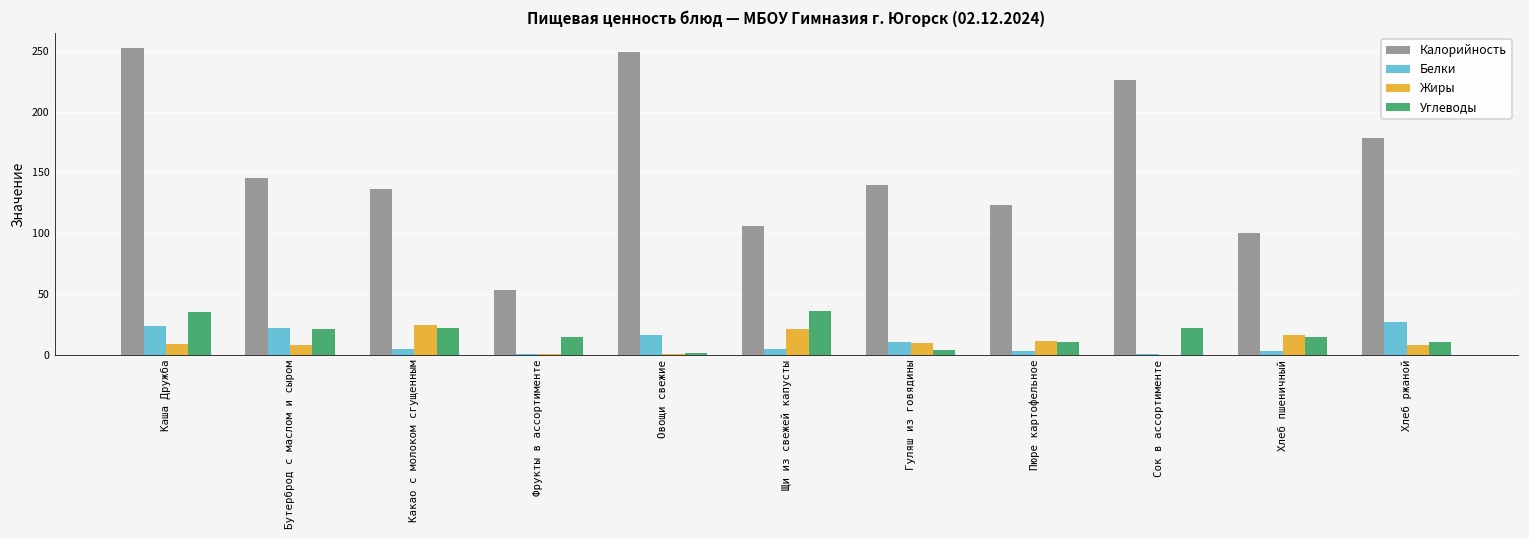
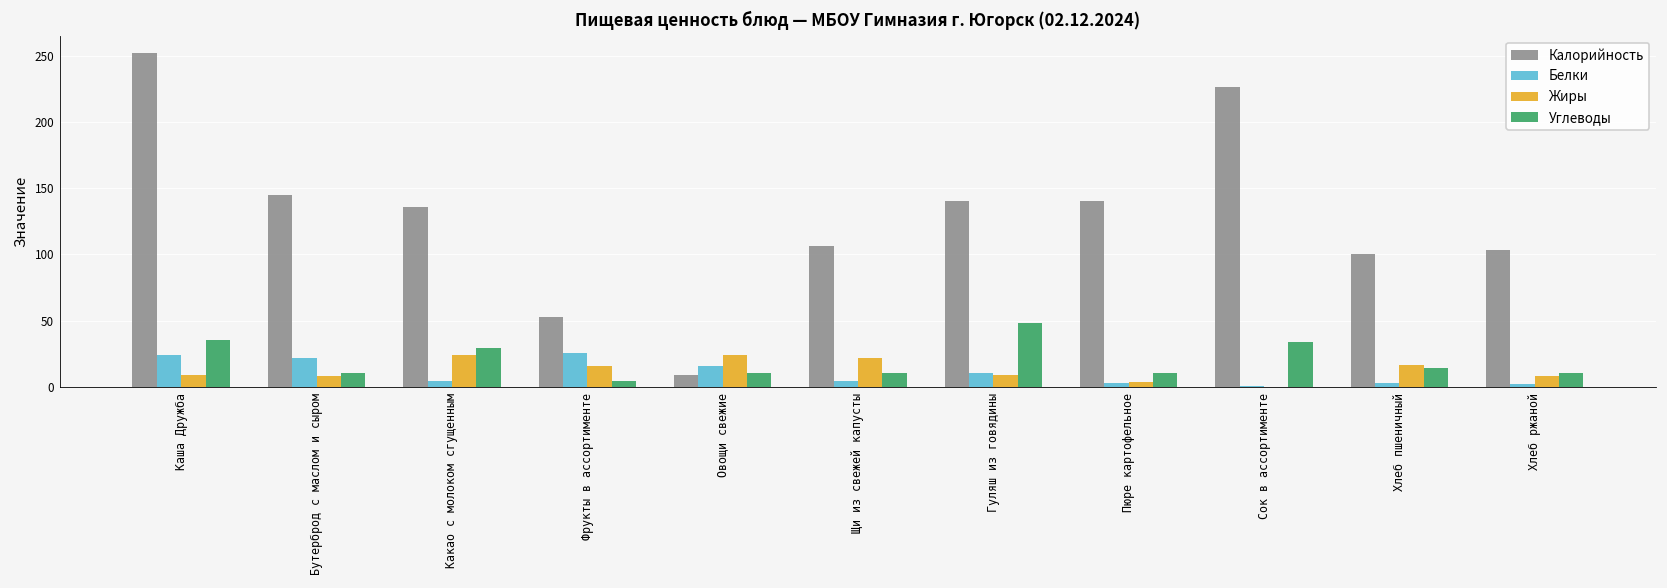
  {
    "Калорийность": {
      "Каша Дружба": 252,
      "Бутерброд с маслом и сыром": 145,
      "Какао с молоком сгущенным": 136,
      "Фрукты в ассортименте": 53,
-     "Овощи свежие": 249,
+     "Овощи свежие": 9,
      "Щи из свежей капусты": 106,
      "Гуляш из говядины": 140,
-     "Пюре картофельное": 123,
+     "Пюре картофельное": 140,
      "Сок в ассортименте": 226,
      "Хлеб пшеничный": 100,
-     "Хлеб ржаной": 178
+     "Хлеб ржаной": 103
    },
    "Белки": {
      "Каша Дружба": 24,
      "Бутерброд с маслом и сыром": 22,
      "Какао с молоком сгущенным": 5,
-     "Фрукты в ассортименте": 1,
+     "Фрукты в ассортименте": 26,
      "Овощи свежие": 16,
      "Щи из свежей капусты": 5,
      "Гуляш из говядины": 10,
      "Пюре картофельное": 3,
      "Хлеб пшеничный": 3,
-     "Хлеб ржаной": 27
+     "Хлеб ржаной": 2
    },
    "Жиры": {
      "Каша Дружба": 9,
      "Бутерброд с маслом и сыром": 8,
      "Какао с молоком сгущенным": 24,
-     "Фрукты в ассортименте": 1,
-     "Овощи свежие": 0,
+     "Фрукты в ассортименте": 15,
+     "Овощи свежие": 24,
      "Щи из свежей капусты": 22,
      "Гуляш из говядины": 9,
-     "Пюре картофельное": 11,
+     "Пюре картофельное": 4,
      "Сок в ассортименте": 0,
      "Хлеб пшеничный": 17,
      "Хлеб ржаной": 8
    },
    "Углеводы": {
      "Каша Дружба": 35,
-     "Бутерброд с маслом и сыром": 22,
-     "Какао с молоком сгущенным": 22,
-     "Фрукты в ассортименте": 15,
-     "Овощи свежие": 1,
-     "Щи из свежей капусты": 36,
-     "Гуляш из говядины": 4,
+     "Бутерброд с маслом и сыром": 11,
+     "Какао с молоком сгущенным": 29,
+     "Фрукты в ассортименте": 5,
+     "Овощи свежие": 10,
+     "Щи из свежей капусты": 10,
+     "Гуляш из говядины": 48,
      "Пюре картофельное": 11,
-     "Сок в ассортименте": 22,
+     "Сок в ассортименте": 34,
      "Хлеб пшеничный": 15,
      "Хлеб ржаной": 10
    }
  }
